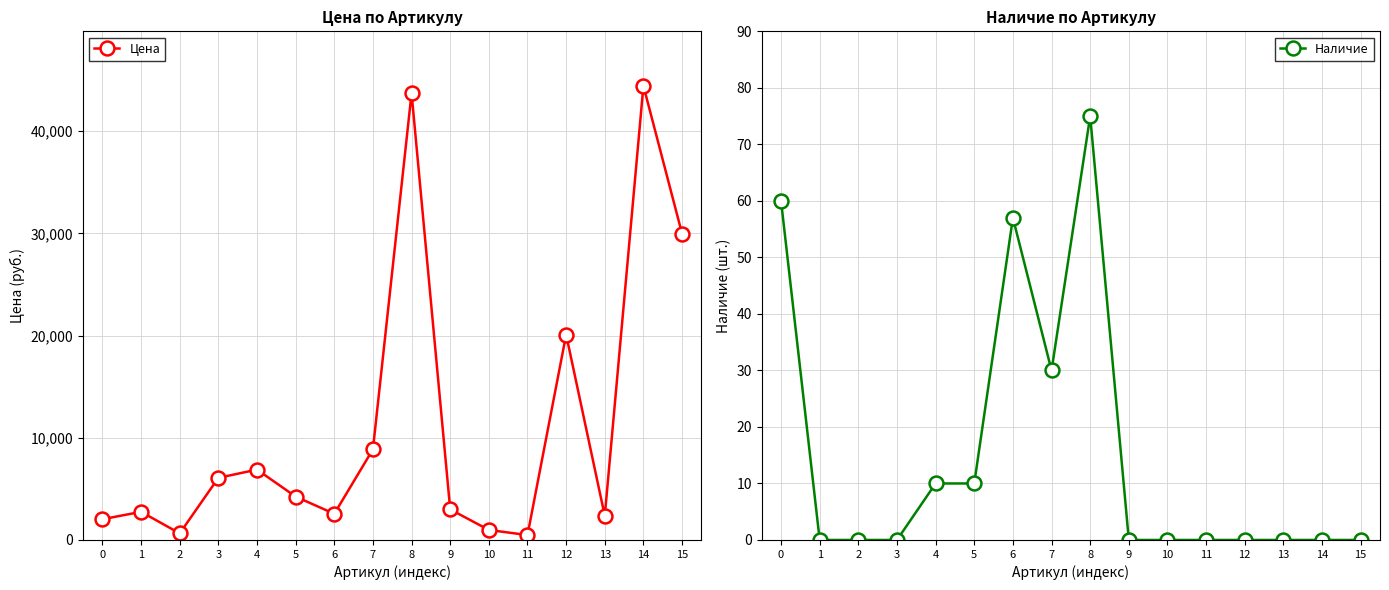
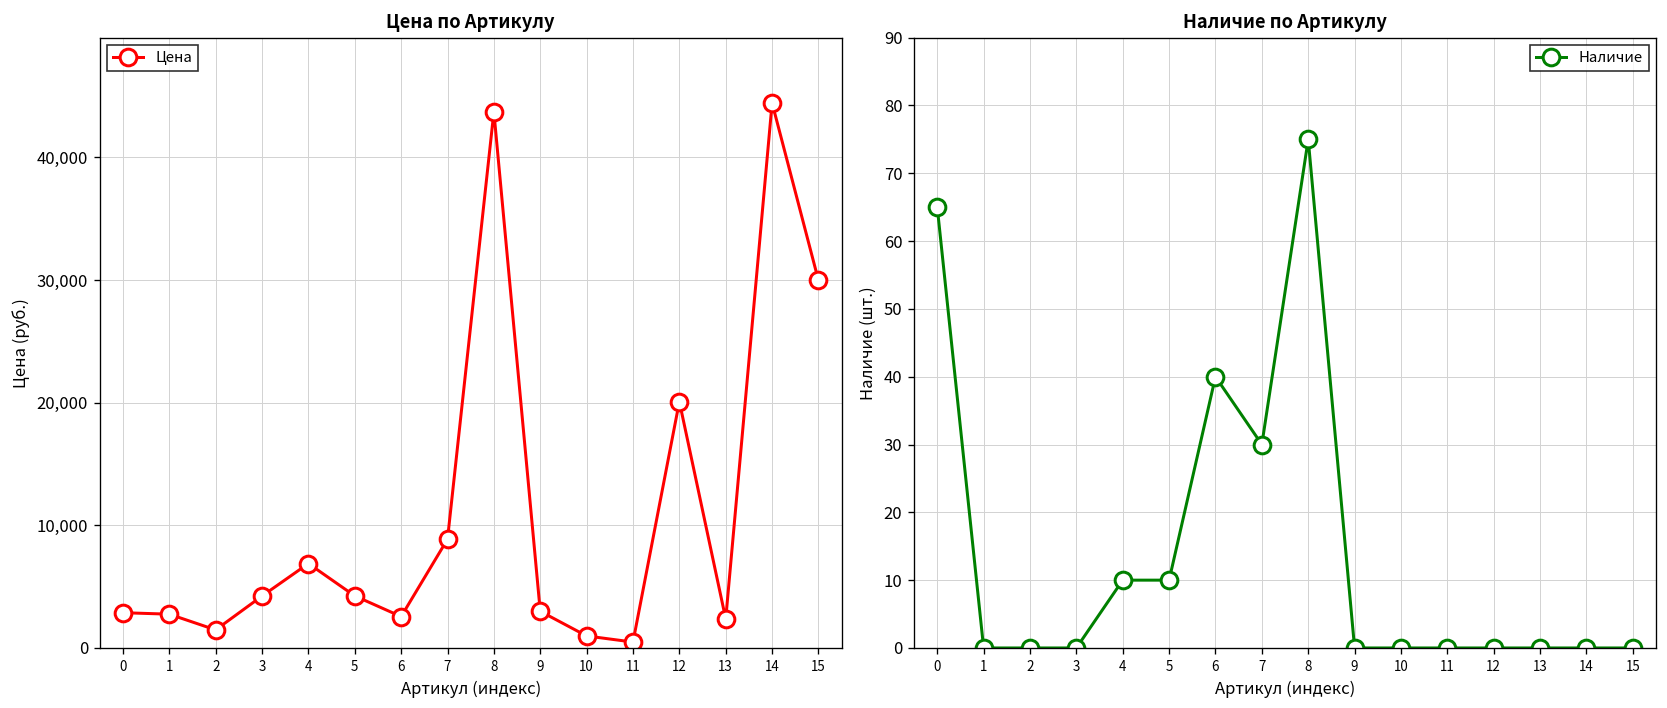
  {
    "Цена по Артикулу": {
-     "0": "2,000",
+     "0": "2,900",
      "1": "2,800",
-     "2": "600",
-     "3": "6,100",
+     "2": "1,500",
+     "3": "4,200",
      "4": "6,900",
      "5": "4,200",
      "6": "2,600",
      "7": "8,900",
      "8": "43,700",
      "9": "3,000",
      "10": "1,000",
      "11": "500",
      "12": "20,100",
      "13": "2,400",
      "14": "44,400",
      "15": "30,000"
    },
    "Наличие по Артикулу": {
-     "0": "60",
+     "0": "65",
      "1": "0",
      "2": "0",
      "3": "0",
      "4": "10",
      "5": "10",
-     "6": "57",
+     "6": "40",
      "7": "30",
      "8": "75",
      "9": "0",
      "10": "0",
      "11": "0",
      "12": "0",
      "13": "0",
      "14": "0",
      "15": "0"
    }
  }
